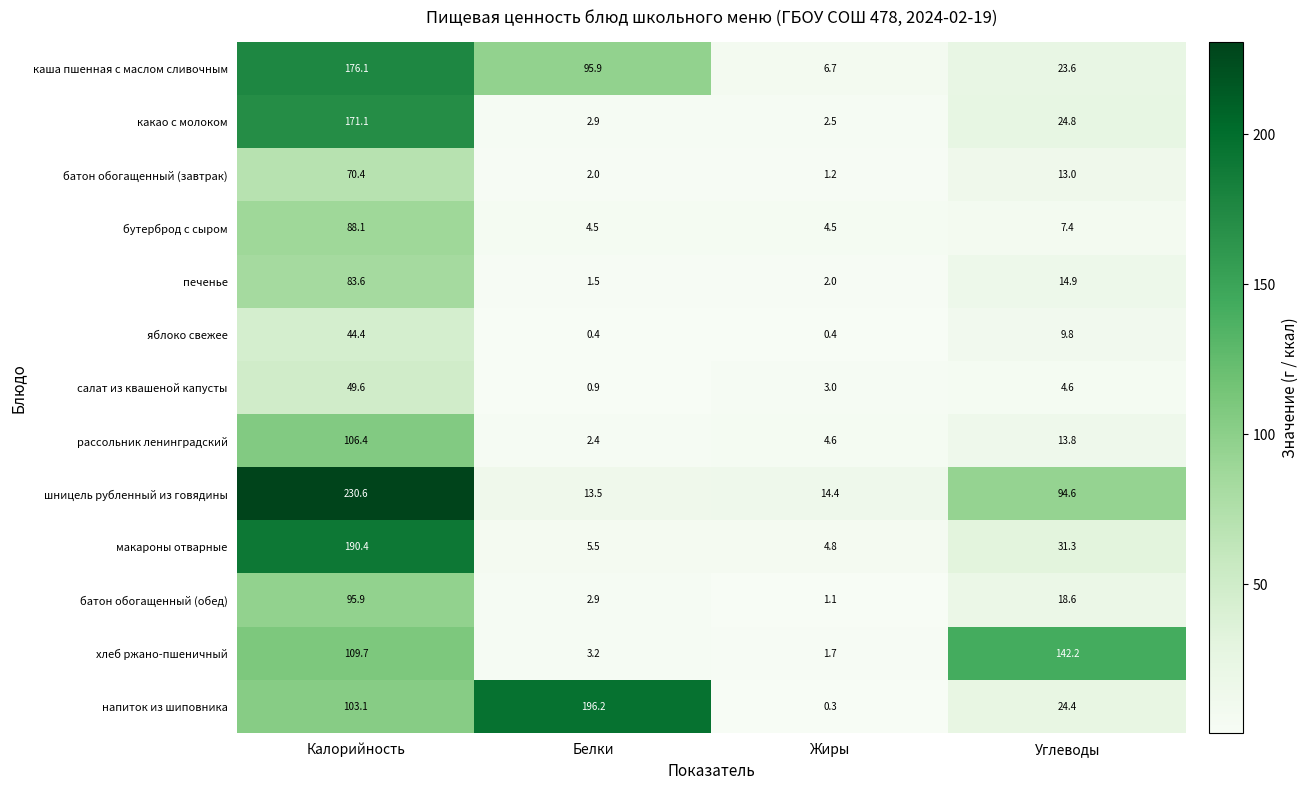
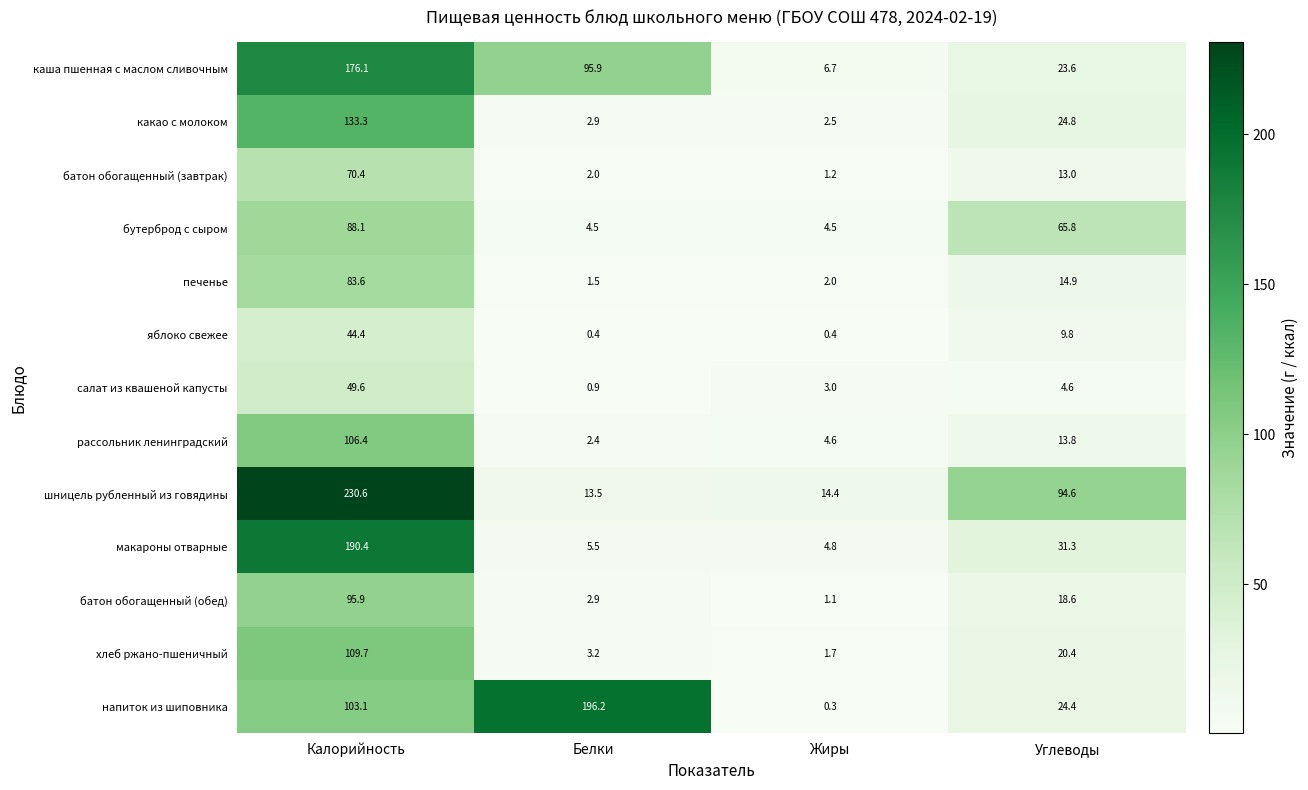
  {
    "каша пшенная с маслом сливочным": {
      "Калорийность": 176.1,
      "Белки": 95.9,
      "Жиры": 6.7,
      "Углеводы": 23.6
    },
    "какао с молоком": {
-     "Калорийность": 171.1,
+     "Калорийность": 133.3,
      "Белки": 2.9,
      "Жиры": 2.5,
      "Углеводы": 24.8
    },
    "батон обогащенный (завтрак)": {
      "Калорийность": 70.4,
      "Белки": 2.0,
      "Жиры": 1.2,
      "Углеводы": 13.0
    },
    "бутерброд с сыром": {
      "Калорийность": 88.1,
      "Белки": 4.5,
      "Жиры": 4.5,
-     "Углеводы": 7.4
+     "Углеводы": 65.8
    },
    "печенье": {
      "Калорийность": 83.6,
      "Белки": 1.5,
      "Жиры": 2.0,
      "Углеводы": 14.9
    },
    "яблоко свежее": {
      "Калорийность": 44.4,
      "Белки": 0.4,
      "Жиры": 0.4,
      "Углеводы": 9.8
    },
    "салат из квашеной капусты": {
      "Калорийность": 49.6,
      "Белки": 0.9,
      "Жиры": 3.0,
      "Углеводы": 4.6
    },
    "рассольник ленинградский": {
      "Калорийность": 106.4,
      "Белки": 2.4,
      "Жиры": 4.6,
      "Углеводы": 13.8
    },
    "шницель рубленный из говядины": {
      "Калорийность": 230.6,
      "Белки": 13.5,
      "Жиры": 14.4,
      "Углеводы": 94.6
    },
    "макароны отварные": {
      "Калорийность": 190.4,
      "Белки": 5.5,
      "Жиры": 4.8,
      "Углеводы": 31.3
    },
    "батон обогащенный (обед)": {
      "Калорийность": 95.9,
      "Белки": 2.9,
      "Жиры": 1.1,
      "Углеводы": 18.6
    },
    "хлеб ржано-пшеничный": {
      "Калорийность": 109.7,
      "Белки": 3.2,
      "Жиры": 1.7,
-     "Углеводы": 142.2
+     "Углеводы": 20.4
    },
    "напиток из шиповника": {
      "Калорийность": 103.1,
      "Белки": 196.2,
      "Жиры": 0.3,
      "Углеводы": 24.4
    }
  }
